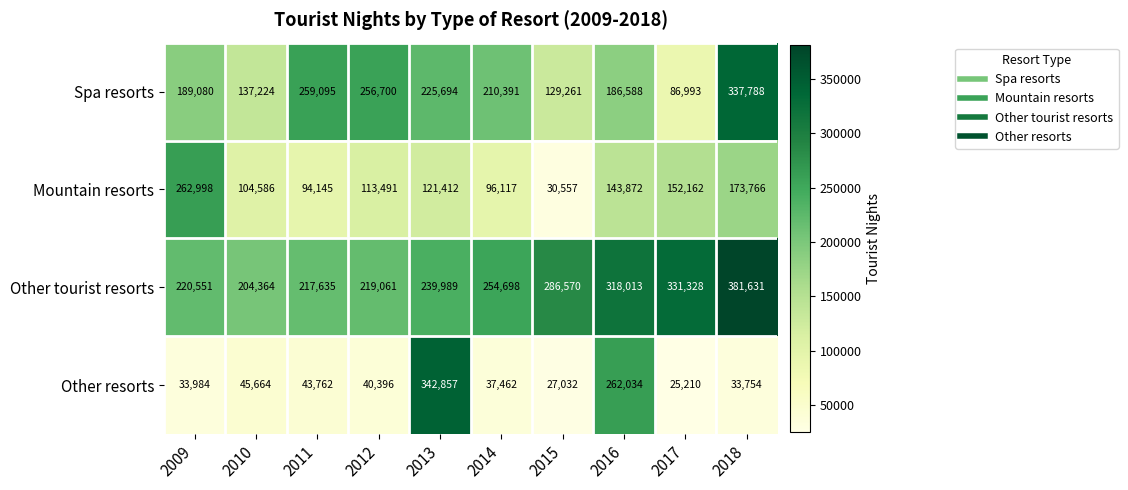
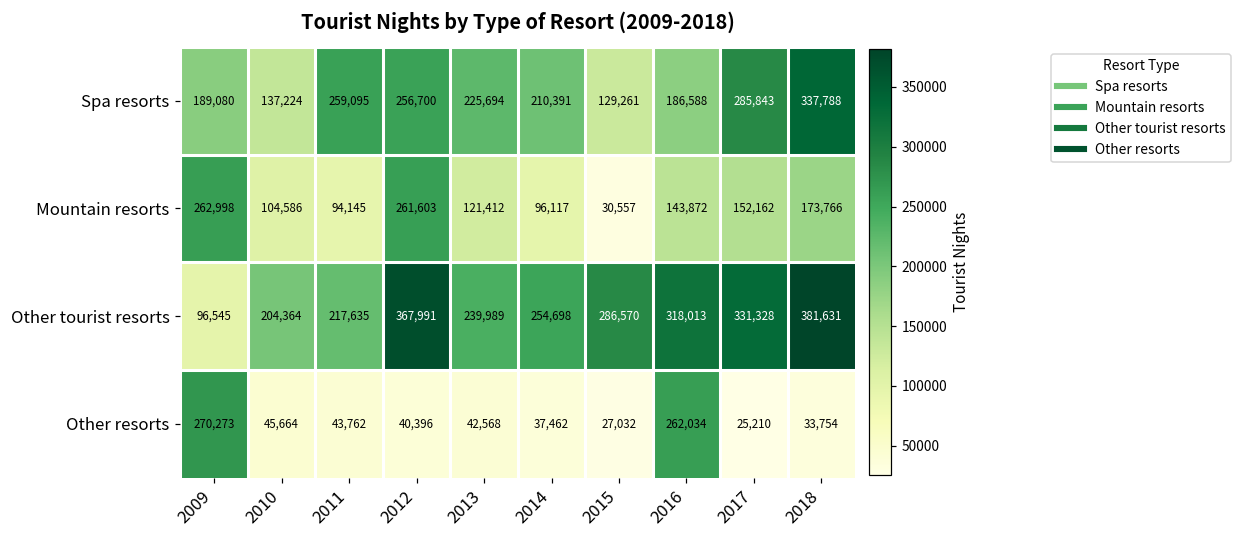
  {
    "Spa resorts": {
      "2009": "189,080",
      "2010": "137,224",
      "2011": "259,095",
      "2012": "256,700",
      "2013": "225,694",
      "2014": "210,391",
      "2015": "129,261",
      "2016": "186,588",
-     "2017": "86,993",
+     "2017": "285,843",
      "2018": "337,788"
    },
    "Mountain resorts": {
      "2009": "262,998",
      "2010": "104,586",
      "2011": "94,145",
-     "2012": "113,491",
+     "2012": "261,603",
      "2013": "121,412",
      "2014": "96,117",
      "2015": "30,557",
      "2016": "143,872",
      "2017": "152,162",
      "2018": "173,766"
    },
    "Other tourist resorts": {
-     "2009": "220,551",
+     "2009": "96,545",
      "2010": "204,364",
      "2011": "217,635",
-     "2012": "219,061",
+     "2012": "367,991",
      "2013": "239,989",
      "2014": "254,698",
      "2015": "286,570",
      "2016": "318,013",
      "2017": "331,328",
      "2018": "381,631"
    },
    "Other resorts": {
-     "2009": "33,984",
+     "2009": "270,273",
      "2010": "45,664",
      "2011": "43,762",
      "2012": "40,396",
-     "2013": "342,857",
+     "2013": "42,568",
      "2014": "37,462",
      "2015": "27,032",
      "2016": "262,034",
      "2017": "25,210",
      "2018": "33,754"
    }
  }
